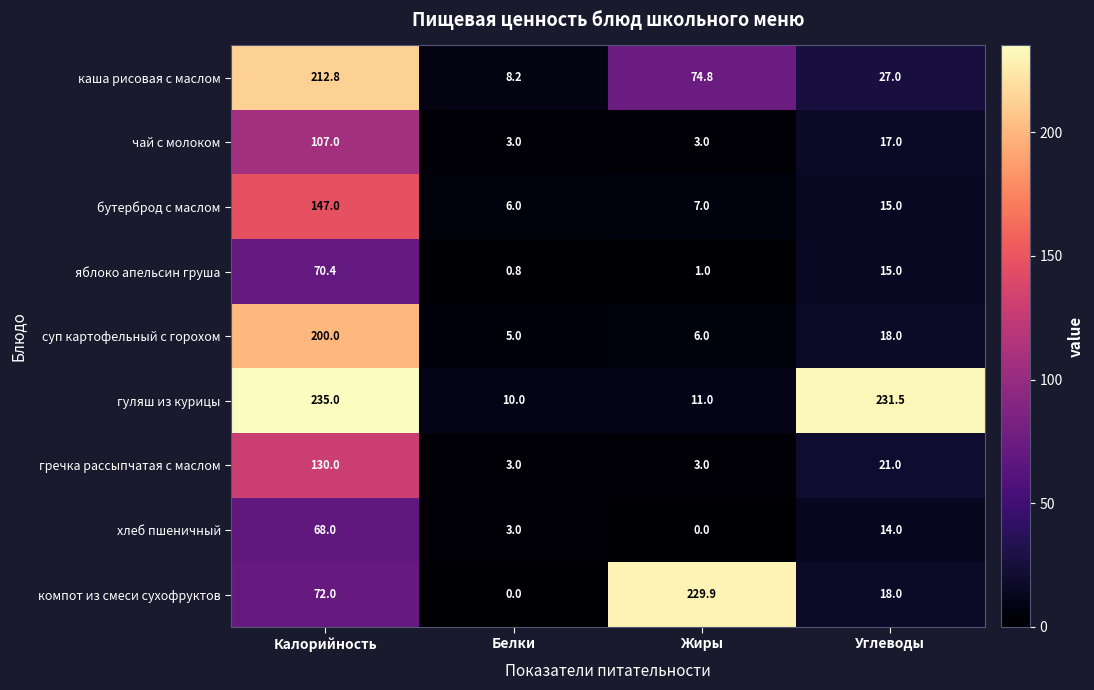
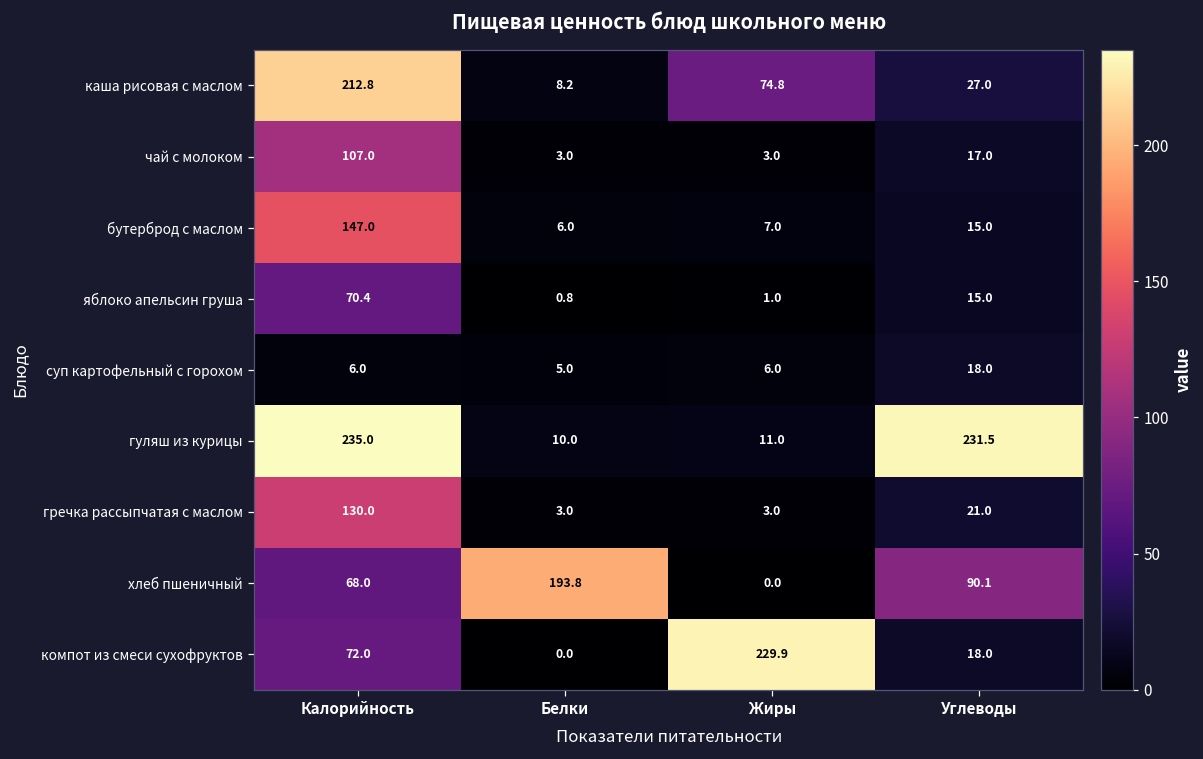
  {
    "каша рисовая с маслом": {
      "Калорийность": 212.8,
      "Белки": 8.2,
      "Жиры": 74.8,
      "Углеводы": 27.0
    },
    "чай с молоком": {
      "Калорийность": 107.0,
      "Белки": 3.0,
      "Жиры": 3.0,
      "Углеводы": 17.0
    },
    "бутерброд с маслом": {
      "Калорийность": 147.0,
      "Белки": 6.0,
      "Жиры": 7.0,
      "Углеводы": 15.0
    },
    "яблоко апельсин груша": {
      "Калорийность": 70.4,
      "Белки": 0.8,
      "Жиры": 1.0,
      "Углеводы": 15.0
    },
    "суп картофельный с горохом": {
-     "Калорийность": 200.0,
+     "Калорийность": 6.0,
      "Белки": 5.0,
      "Жиры": 6.0,
      "Углеводы": 18.0
    },
    "гуляш из курицы": {
      "Калорийность": 235.0,
      "Белки": 10.0,
      "Жиры": 11.0,
      "Углеводы": 231.5
    },
    "гречка рассыпчатая с маслом": {
      "Калорийность": 130.0,
      "Белки": 3.0,
      "Жиры": 3.0,
      "Углеводы": 21.0
    },
    "хлеб пшеничный": {
      "Калорийность": 68.0,
-     "Белки": 3.0,
+     "Белки": 193.8,
      "Жиры": 0.0,
-     "Углеводы": 14.0
+     "Углеводы": 90.1
    },
    "компот из смеси сухофруктов": {
      "Калорийность": 72.0,
      "Белки": 0.0,
      "Жиры": 229.9,
      "Углеводы": 18.0
    }
  }
